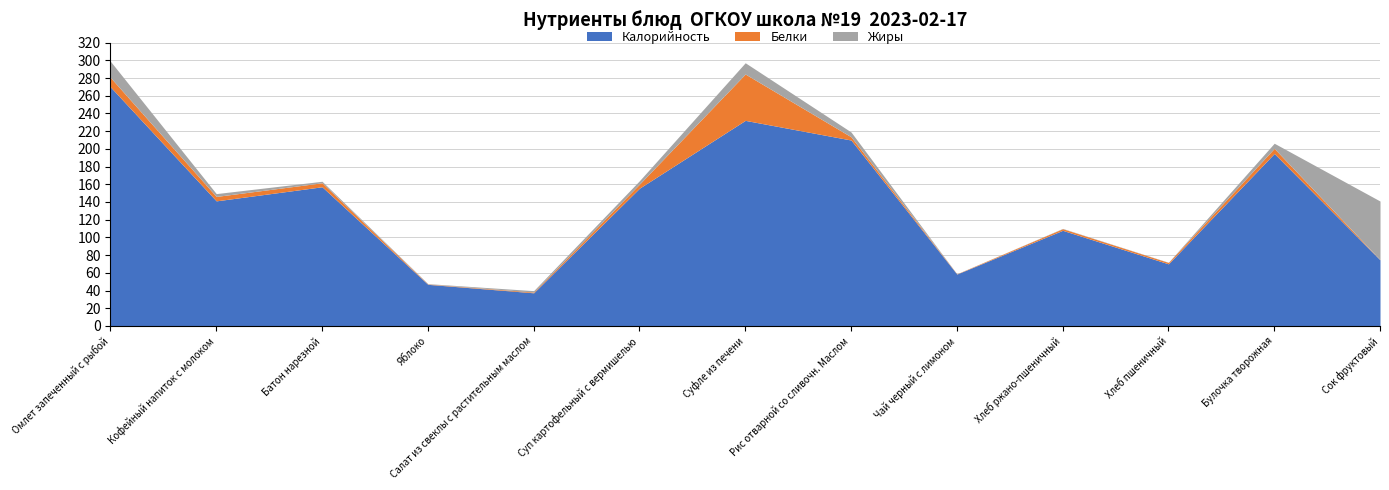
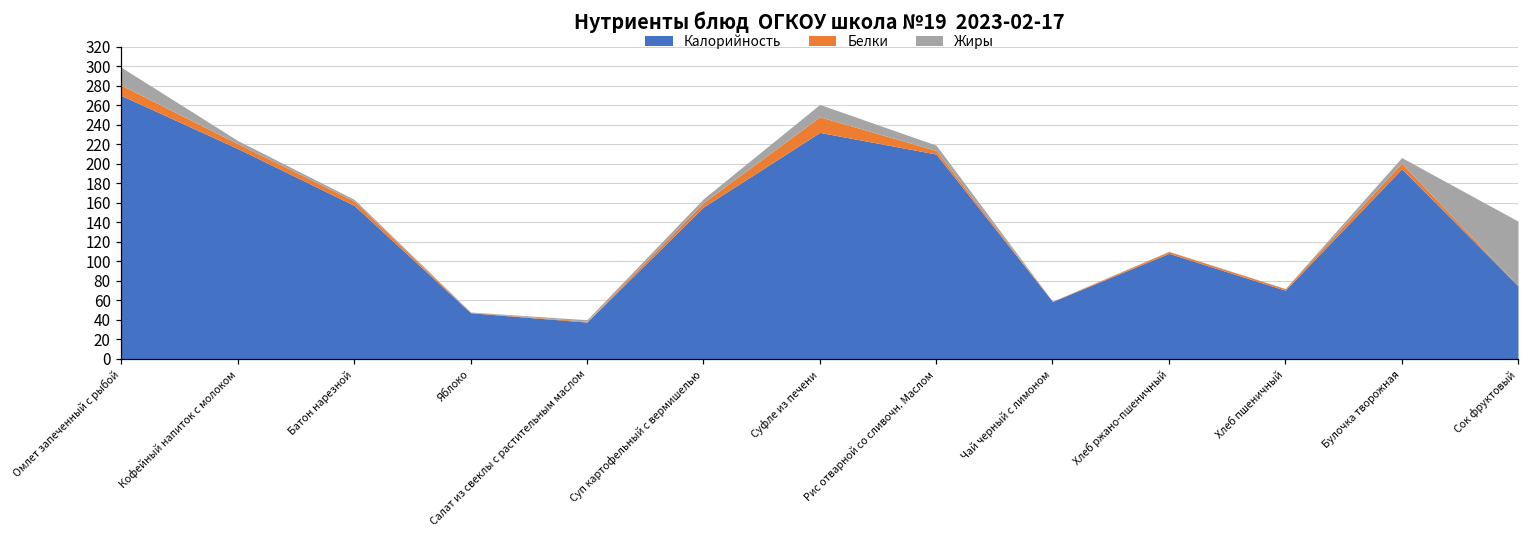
  {
    "Калорийность": {
-     "Кофейный напиток с молоком": 140
+     "Кофейный напиток с молоком": 220
    },
    "Белки": {
-     "Суфле из печени": 50
+     "Суфле из печени": 20
    },
    "Жиры": {
      "Омлет запеченный с рыбой": 20,
      "Кофейный напиток с молоком": 0,
      "Суп картофельный с вермишелью": 0,
      "Суфле из печени": 10,
      "Рис отварной со сливочн. Маслом": 10,
      "Булочка творожная": 10,
      "Сок фруктовый": 70
    }
  }
